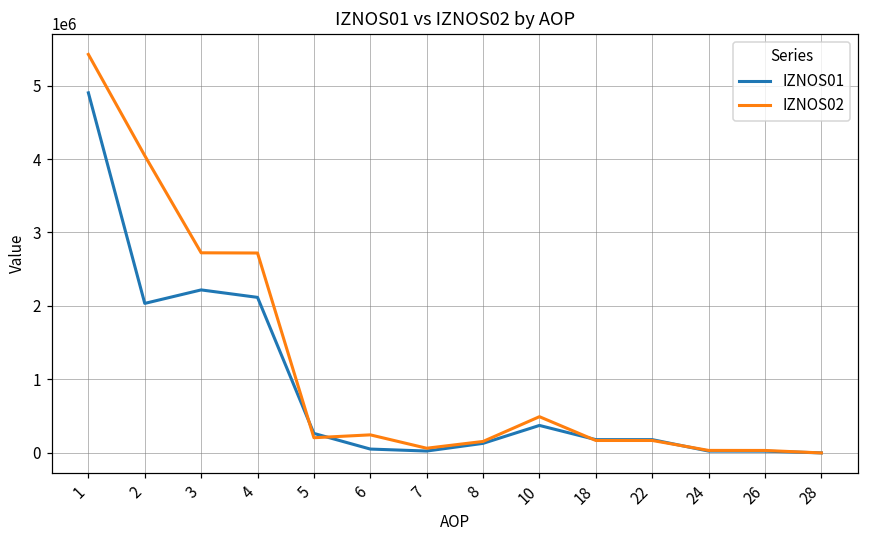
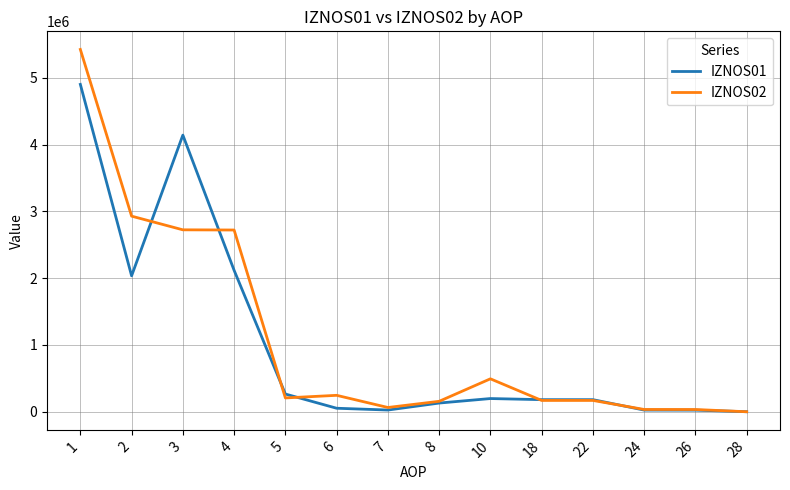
  {
    "IZNOS01": {
      "1": 4900000,
      "2": 2000000,
-     "3": 2200000,
+     "3": 4100000,
      "4": 2100000,
      "5": 300000,
      "6": 100000,
-     "10": 400000
+     "10": 200000
    },
    "IZNOS02": {
      "1": 5400000,
-     "2": 4000000,
+     "2": 2900000,
      "3": 2700000,
      "4": 2700000,
      "5": 200000,
      "6": 200000,
      "10": 500000
    }
  }
